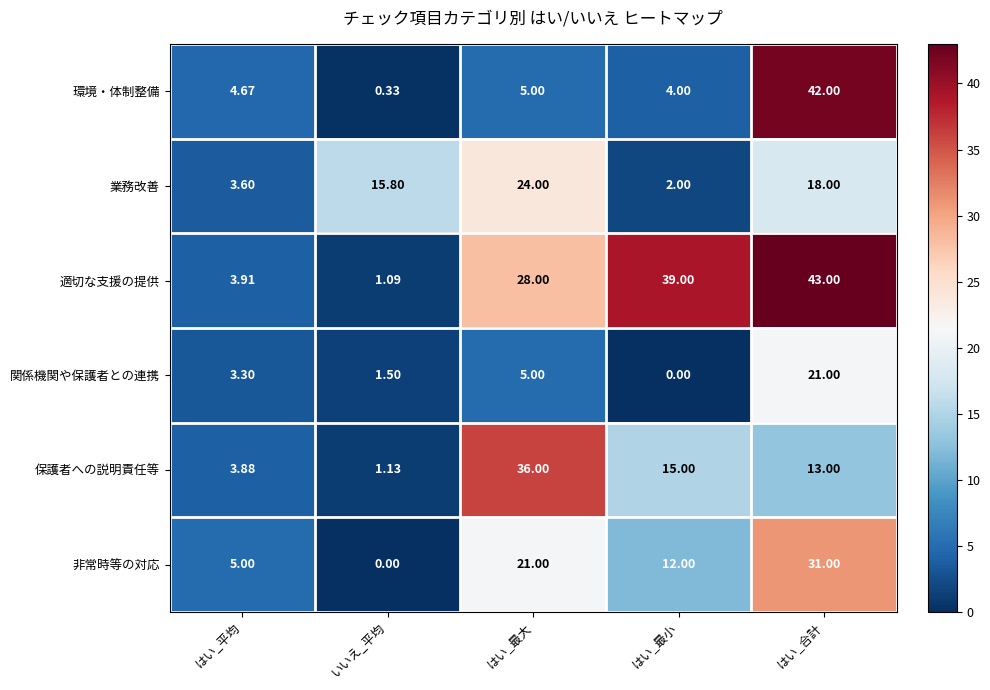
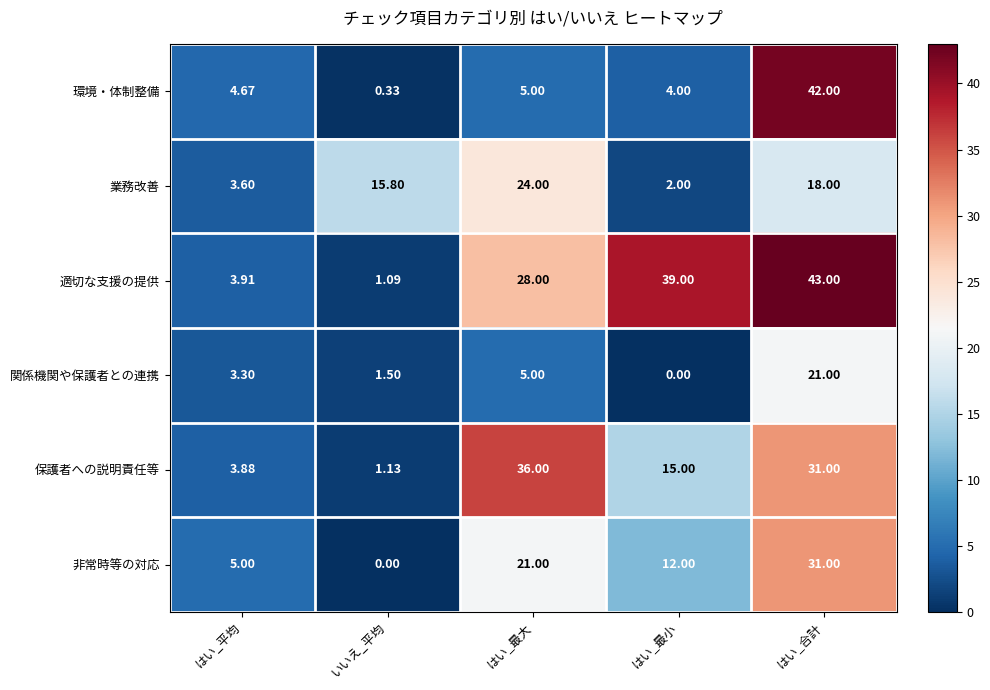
  {
    "環境・体制整備": {
      "はい_平均": 4.67,
      "いいえ_平均": 0.33,
      "はい_最大": 5.00,
      "はい_最小": 4.00,
      "はい_合計": 42.00
    },
    "業務改善": {
      "はい_平均": 3.60,
      "いいえ_平均": 15.80,
      "はい_最大": 24.00,
      "はい_最小": 2.00,
      "はい_合計": 18.00
    },
    "適切な支援の提供": {
      "はい_平均": 3.91,
      "いいえ_平均": 1.09,
      "はい_最大": 28.00,
      "はい_最小": 39.00,
      "はい_合計": 43.00
    },
    "関係機関や保護者との連携": {
      "はい_平均": 3.30,
      "いいえ_平均": 1.50,
      "はい_最大": 5.00,
      "はい_最小": 0.00,
      "はい_合計": 21.00
    },
    "保護者への説明責任等": {
      "はい_平均": 3.88,
      "いいえ_平均": 1.13,
      "はい_最大": 36.00,
      "はい_最小": 15.00,
-     "はい_合計": 13.00
+     "はい_合計": 31.00
    },
    "非常時等の対応": {
      "はい_平均": 5.00,
      "いいえ_平均": 0.00,
      "はい_最大": 21.00,
      "はい_最小": 12.00,
      "はい_合計": 31.00
    }
  }
